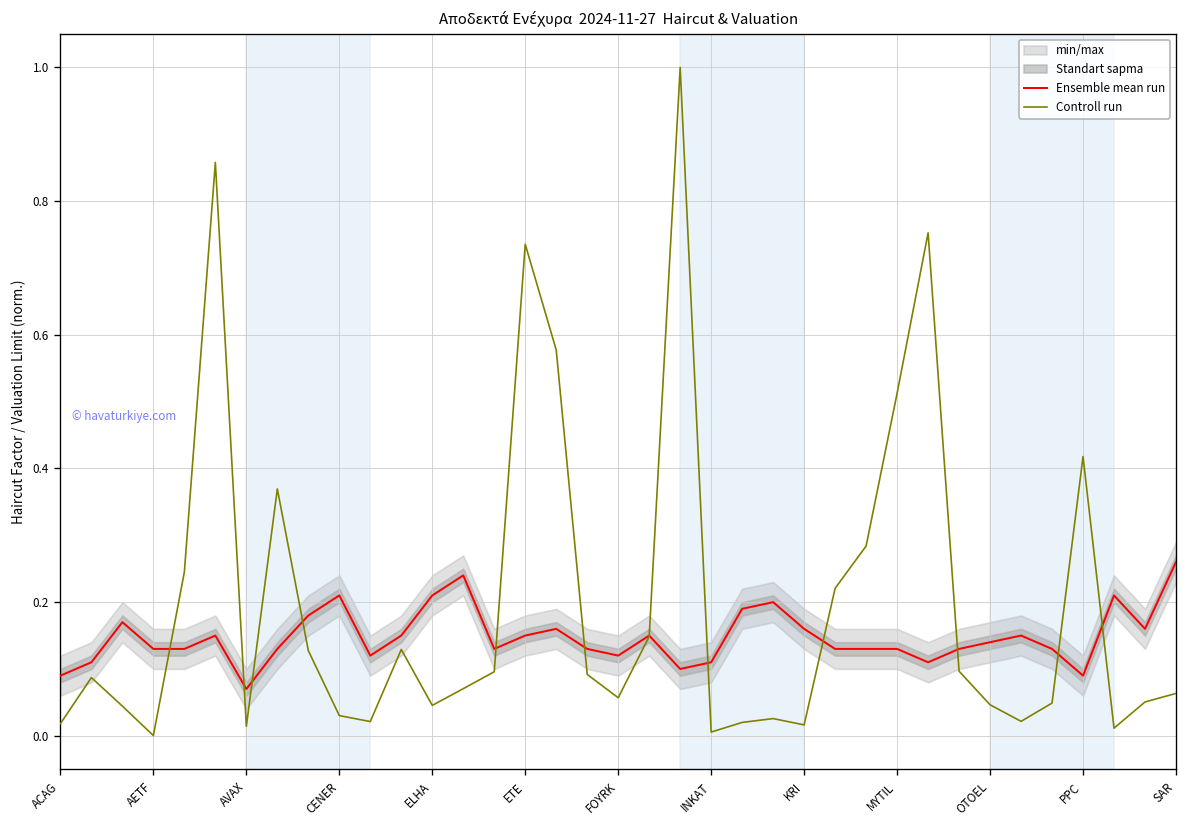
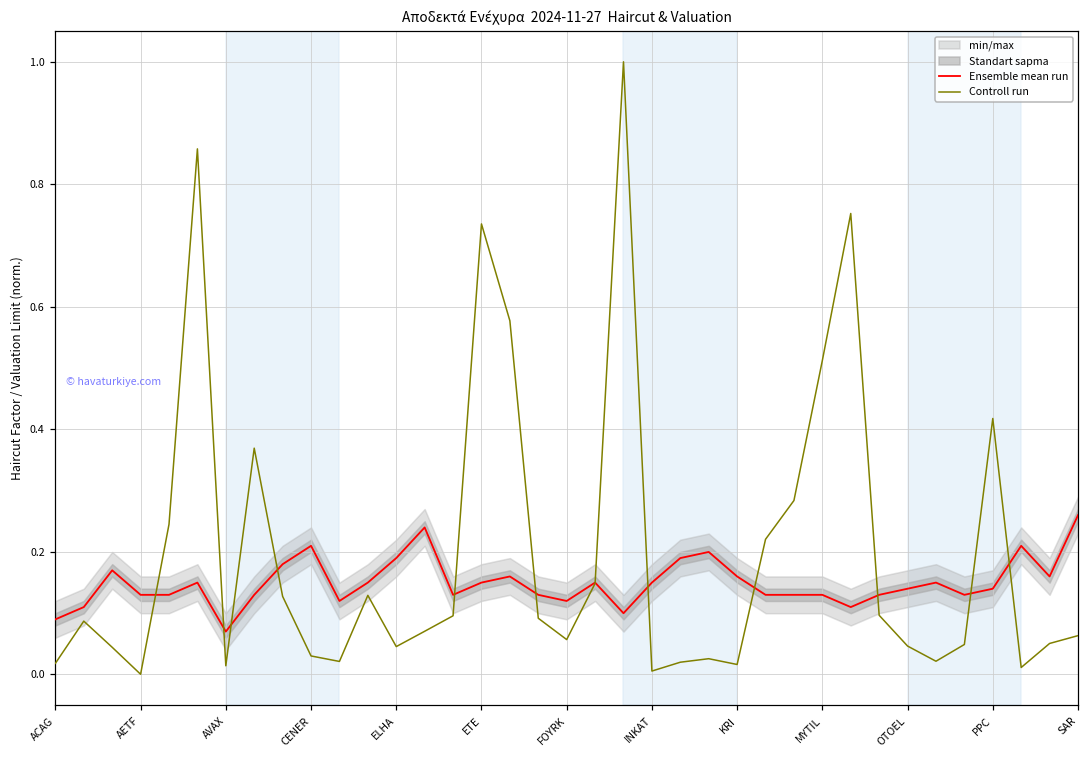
  {
    "Ensemble mean run": {
      "ACAG": 0.09,
      "AETF": 0.13,
      "AVAX": 0.07,
      "CENER": 0.21,
-     "ELHA": 0.21,
+     "ELHA": 0.19,
      "ETE": 0.15,
      "FOYRK": 0.12,
-     "INKAT": 0.11,
+     "INKAT": 0.15,
      "KRI": 0.16,
      "MYTIL": 0.13,
      "OTOEL": 0.14,
-     "PPC": 0.09,
+     "PPC": 0.14,
      "SAR": 0.26
    },
    "Controll run": {
      "ACAG": 0.02,
      "AETF": 0.00,
      "AVAX": 0.01,
      "CENER": 0.03,
      "ELHA": 0.05,
      "ETE": 0.74,
      "FOYRK": 0.06,
      "INKAT": 0.01,
      "KRI": 0.02,
      "MYTIL": 0.51,
      "OTOEL": 0.05,
      "PPC": 0.42,
      "SAR": 0.06
    }
  }
